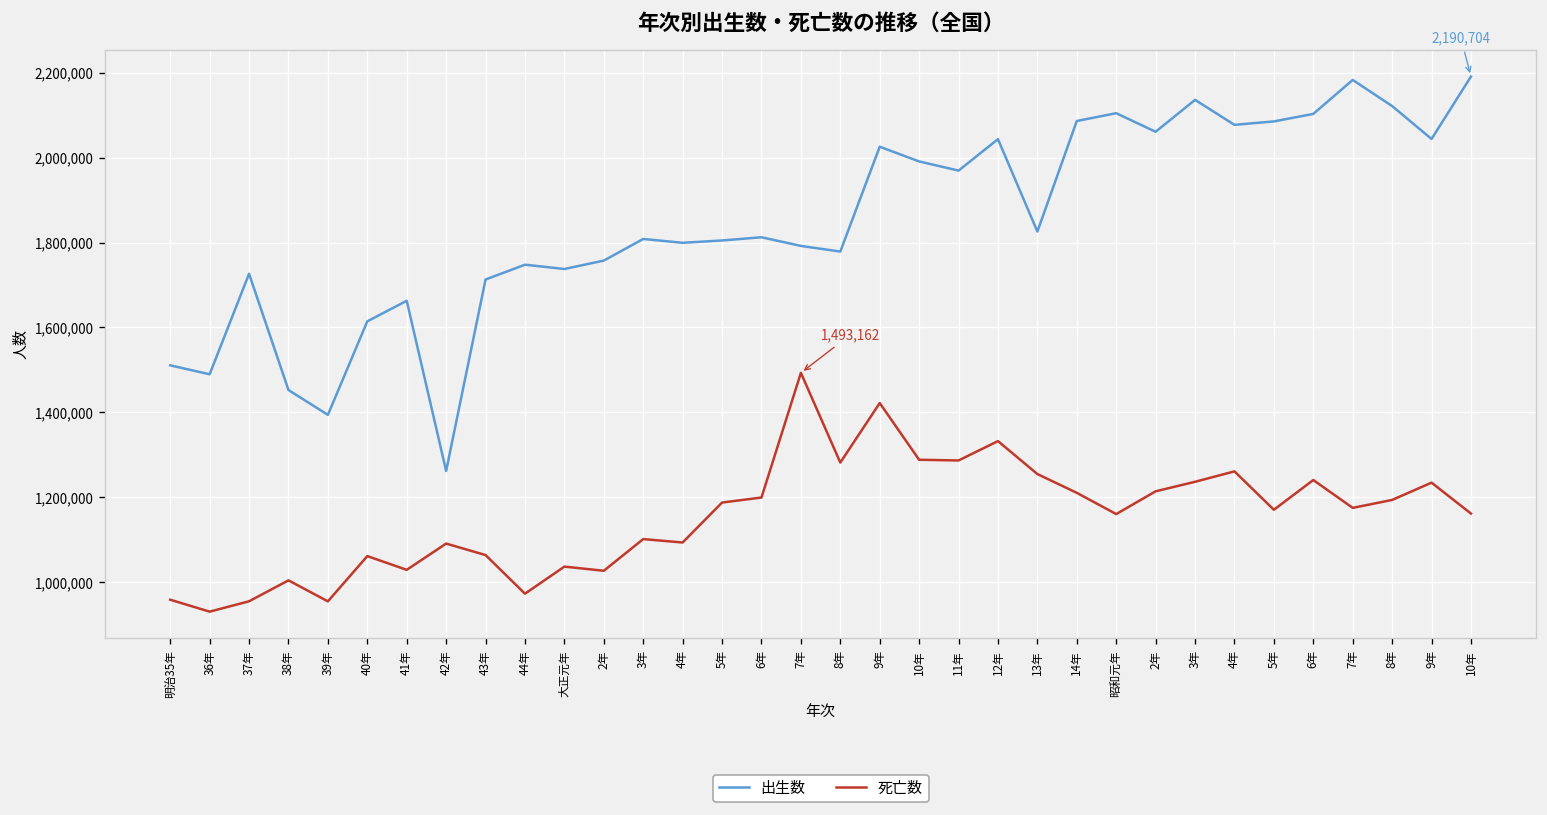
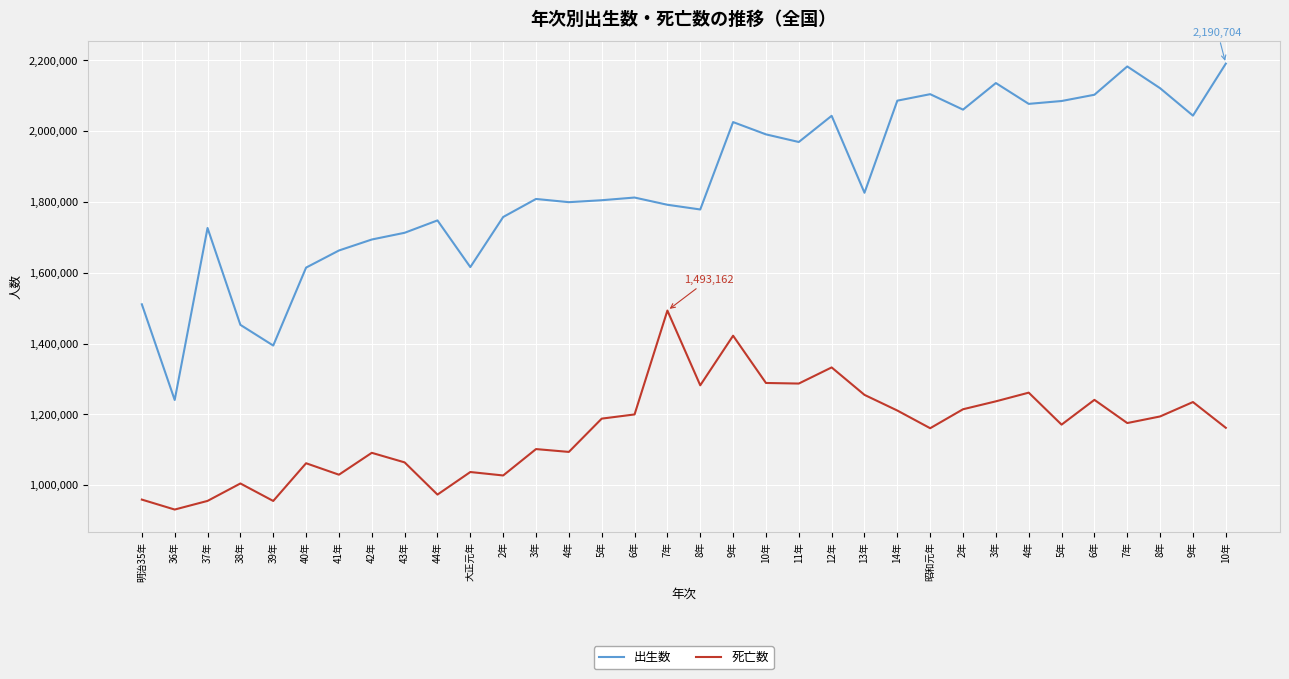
  {
    "出生数": {
      "明治35年": "1,510,000",
-     "36年": "1,490,000",
+     "36年": "1,240,000",
      "37年": "1,730,000",
      "38年": "1,450,000",
      "39年": "1,390,000",
      "40年": "1,610,000",
      "41年": "1,660,000",
-     "42年": "1,260,000",
+     "42年": "1,690,000",
      "43年": "1,710,000",
      "44年": "1,750,000",
-     "大正元年": "1,740,000",
+     "大正元年": "1,620,000",
      "11年": "1,970,000",
      "12年": "2,040,000",
      "13年": "1,830,000",
      "14年": "2,090,000",
      "昭和元年": "2,100,000"
    },
    "死亡数": {
      "明治35年": "960,000",
      "36年": "930,000",
      "37年": "960,000",
      "38年": "1,000,000",
      "39年": "960,000",
      "40年": "1,060,000",
      "41年": "1,030,000",
      "42年": "1,090,000",
      "43年": "1,060,000",
      "44年": "970,000",
      "大正元年": "1,040,000",
      "11年": "1,290,000",
      "12年": "1,330,000",
      "13年": "1,250,000",
      "14年": "1,210,000",
      "昭和元年": "1,160,000"
    }
  }
